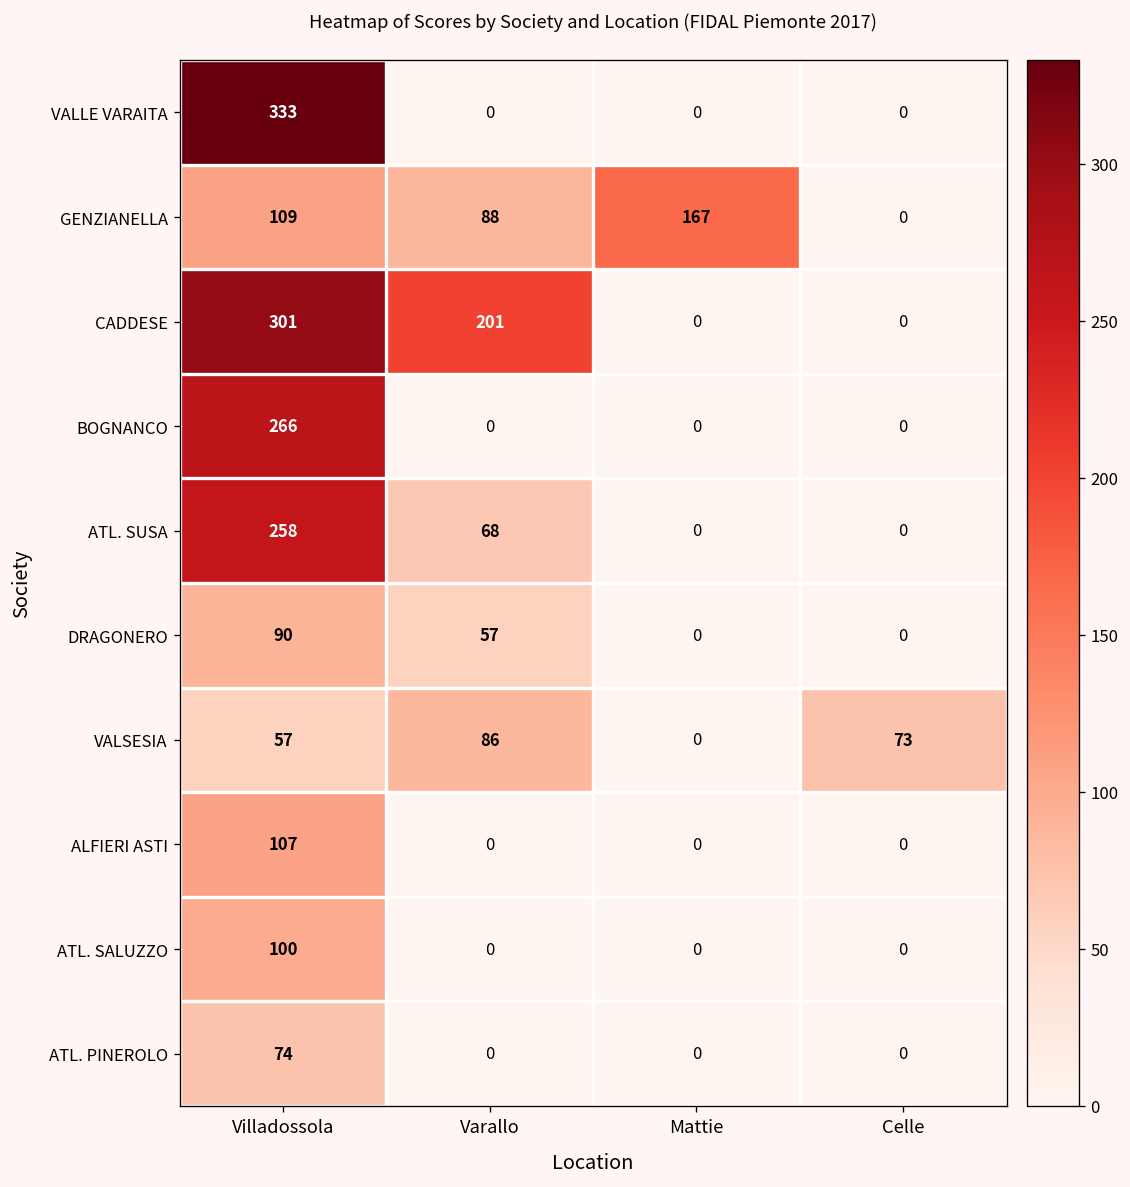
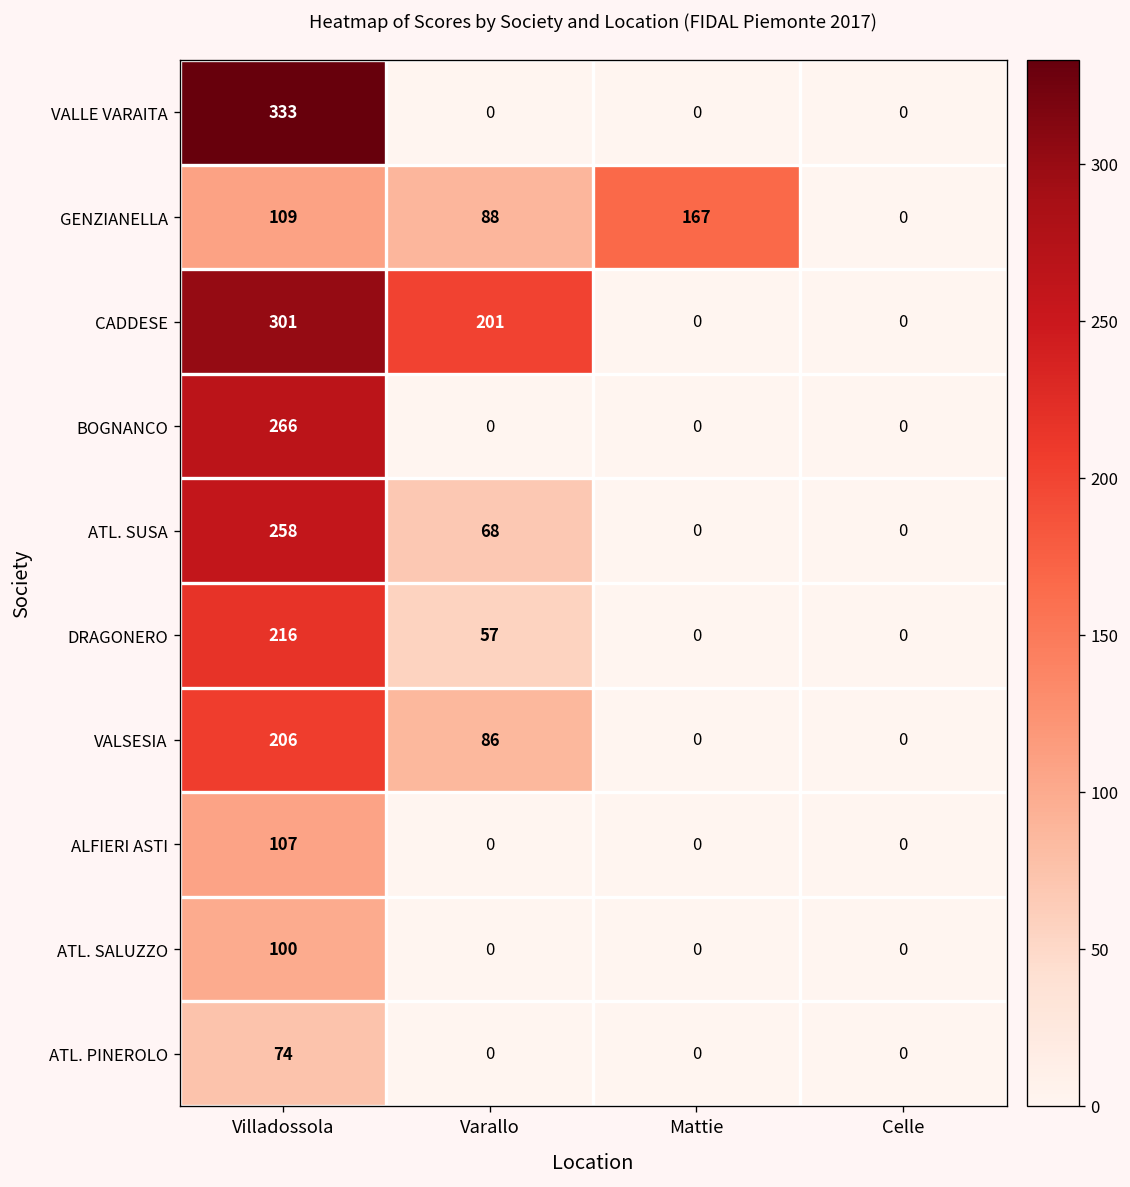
  {
    "VALLE VARAITA": {
      "Villadossola": 333,
      "Varallo": 0,
      "Mattie": 0,
      "Celle": 0
    },
    "GENZIANELLA": {
      "Villadossola": 109,
      "Varallo": 88,
      "Mattie": 167,
      "Celle": 0
    },
    "CADDESE": {
      "Villadossola": 301,
      "Varallo": 201,
      "Mattie": 0,
      "Celle": 0
    },
    "BOGNANCO": {
      "Villadossola": 266,
      "Varallo": 0,
      "Mattie": 0,
      "Celle": 0
    },
    "ATL. SUSA": {
      "Villadossola": 258,
      "Varallo": 68,
      "Mattie": 0,
      "Celle": 0
    },
    "DRAGONERO": {
-     "Villadossola": 90,
+     "Villadossola": 216,
      "Varallo": 57,
      "Mattie": 0,
      "Celle": 0
    },
    "VALSESIA": {
-     "Villadossola": 57,
+     "Villadossola": 206,
      "Varallo": 86,
      "Mattie": 0,
-     "Celle": 73
+     "Celle": 0
    },
    "ALFIERI ASTI": {
      "Villadossola": 107,
      "Varallo": 0,
      "Mattie": 0,
      "Celle": 0
    },
    "ATL. SALUZZO": {
      "Villadossola": 100,
      "Varallo": 0,
      "Mattie": 0,
      "Celle": 0
    },
    "ATL. PINEROLO": {
      "Villadossola": 74,
      "Varallo": 0,
      "Mattie": 0,
      "Celle": 0
    }
  }
